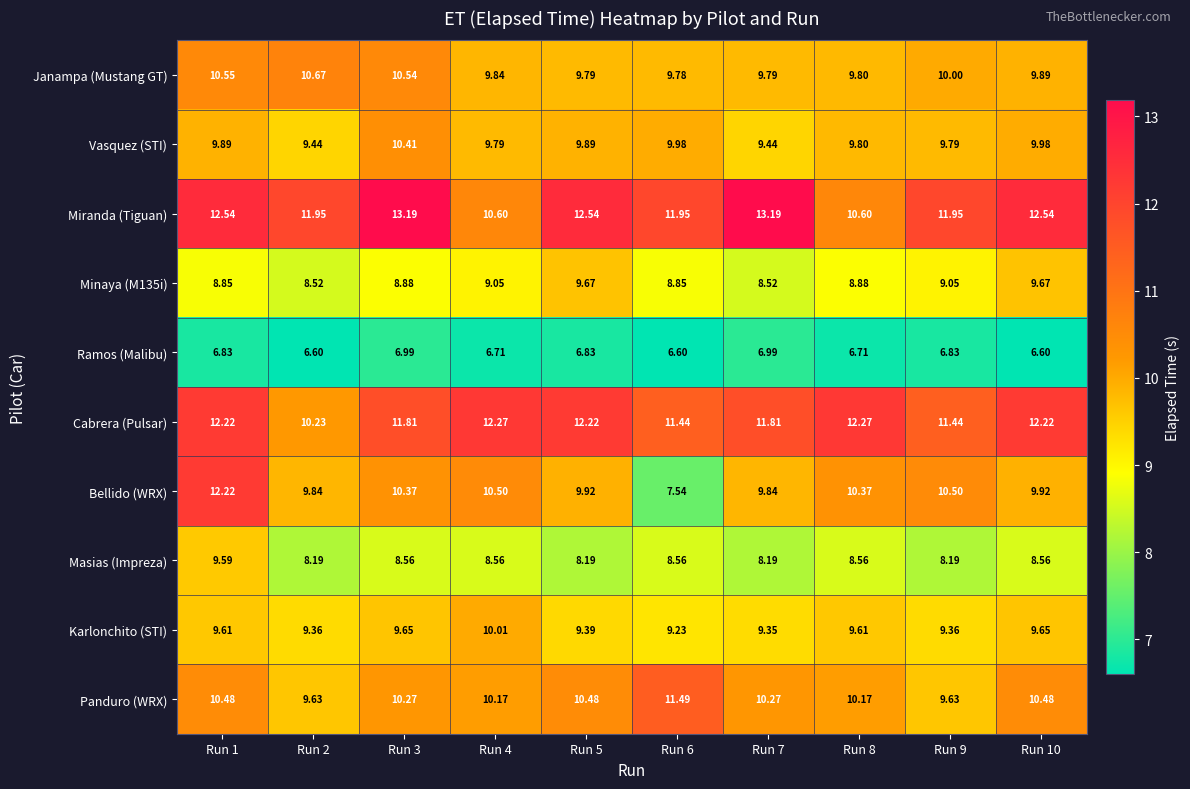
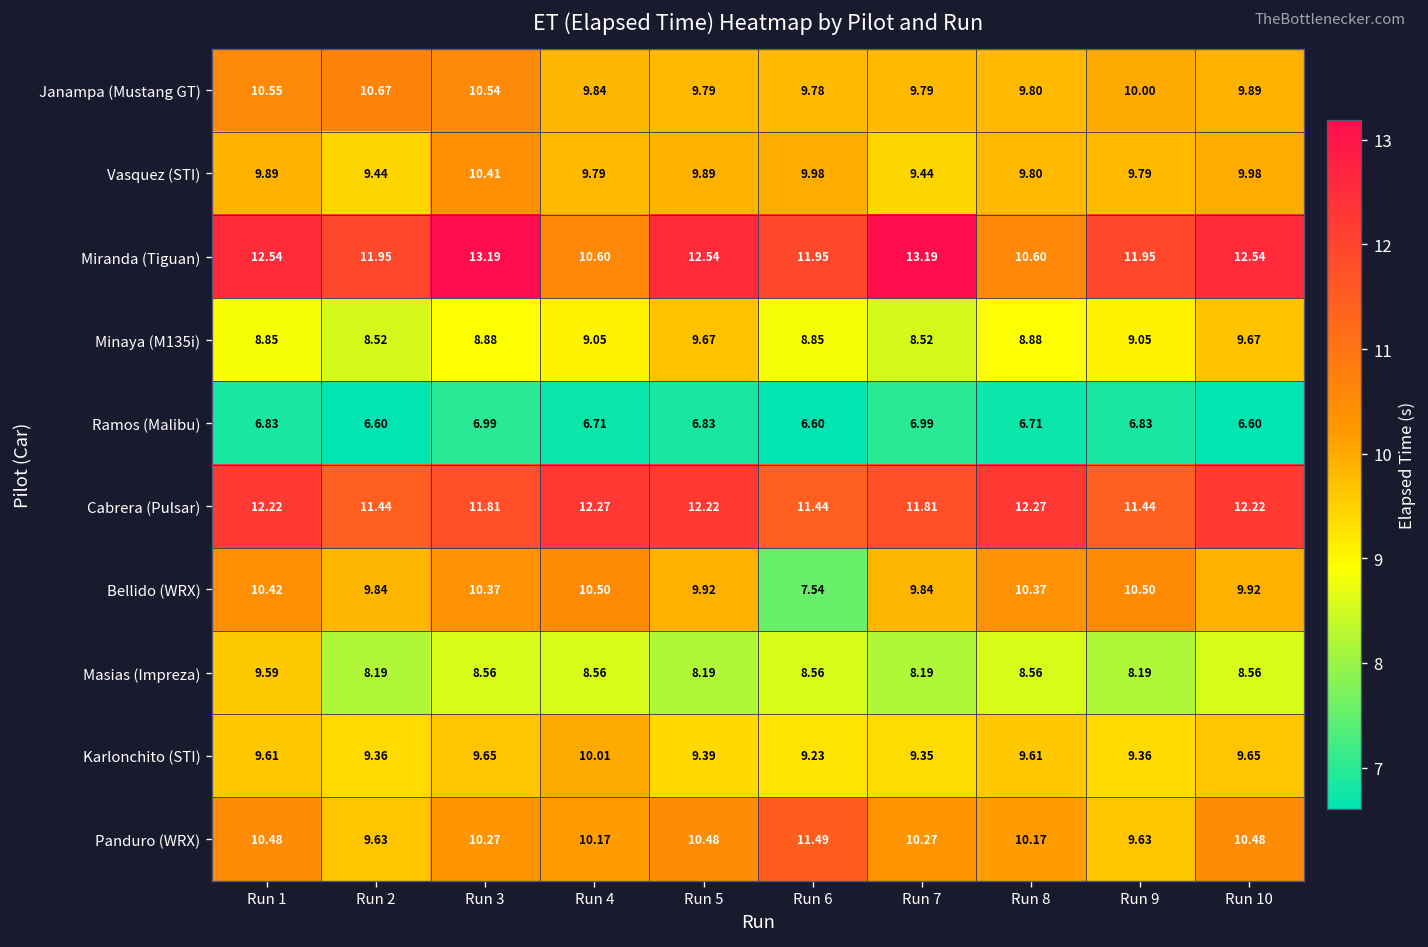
  {
    "Janampa (Mustang GT)": {
      "Run 1": 10.55,
      "Run 2": 10.67,
      "Run 3": 10.54,
      "Run 4": 9.84,
      "Run 5": 9.79,
      "Run 6": 9.78,
      "Run 7": 9.79,
      "Run 8": 9.80,
      "Run 9": 10.00,
      "Run 10": 9.89
    },
    "Vasquez (STI)": {
      "Run 1": 9.89,
      "Run 2": 9.44,
      "Run 3": 10.41,
      "Run 4": 9.79,
      "Run 5": 9.89,
      "Run 6": 9.98,
      "Run 7": 9.44,
      "Run 8": 9.80,
      "Run 9": 9.79,
      "Run 10": 9.98
    },
    "Miranda (Tiguan)": {
      "Run 1": 12.54,
      "Run 2": 11.95,
      "Run 3": 13.19,
      "Run 4": 10.60,
      "Run 5": 12.54,
      "Run 6": 11.95,
      "Run 7": 13.19,
      "Run 8": 10.60,
      "Run 9": 11.95,
      "Run 10": 12.54
    },
    "Minaya (M135i)": {
      "Run 1": 8.85,
      "Run 2": 8.52,
      "Run 3": 8.88,
      "Run 4": 9.05,
      "Run 5": 9.67,
      "Run 6": 8.85,
      "Run 7": 8.52,
      "Run 8": 8.88,
      "Run 9": 9.05,
      "Run 10": 9.67
    },
    "Ramos (Malibu)": {
      "Run 1": 6.83,
      "Run 2": 6.60,
      "Run 3": 6.99,
      "Run 4": 6.71,
      "Run 5": 6.83,
      "Run 6": 6.60,
      "Run 7": 6.99,
      "Run 8": 6.71,
      "Run 9": 6.83,
      "Run 10": 6.60
    },
    "Cabrera (Pulsar)": {
      "Run 1": 12.22,
-     "Run 2": 10.23,
+     "Run 2": 11.44,
      "Run 3": 11.81,
      "Run 4": 12.27,
      "Run 5": 12.22,
      "Run 6": 11.44,
      "Run 7": 11.81,
      "Run 8": 12.27,
      "Run 9": 11.44,
      "Run 10": 12.22
    },
    "Bellido (WRX)": {
-     "Run 1": 12.22,
+     "Run 1": 10.42,
      "Run 2": 9.84,
      "Run 3": 10.37,
      "Run 4": 10.50,
      "Run 5": 9.92,
      "Run 6": 7.54,
      "Run 7": 9.84,
      "Run 8": 10.37,
      "Run 9": 10.50,
      "Run 10": 9.92
    },
    "Masias (Impreza)": {
      "Run 1": 9.59,
      "Run 2": 8.19,
      "Run 3": 8.56,
      "Run 4": 8.56,
      "Run 5": 8.19,
      "Run 6": 8.56,
      "Run 7": 8.19,
      "Run 8": 8.56,
      "Run 9": 8.19,
      "Run 10": 8.56
    },
    "Karlonchito (STI)": {
      "Run 1": 9.61,
      "Run 2": 9.36,
      "Run 3": 9.65,
      "Run 4": 10.01,
      "Run 5": 9.39,
      "Run 6": 9.23,
      "Run 7": 9.35,
      "Run 8": 9.61,
      "Run 9": 9.36,
      "Run 10": 9.65
    },
    "Panduro (WRX)": {
      "Run 1": 10.48,
      "Run 2": 9.63,
      "Run 3": 10.27,
      "Run 4": 10.17,
      "Run 5": 10.48,
      "Run 6": 11.49,
      "Run 7": 10.27,
      "Run 8": 10.17,
      "Run 9": 9.63,
      "Run 10": 10.48
    }
  }
